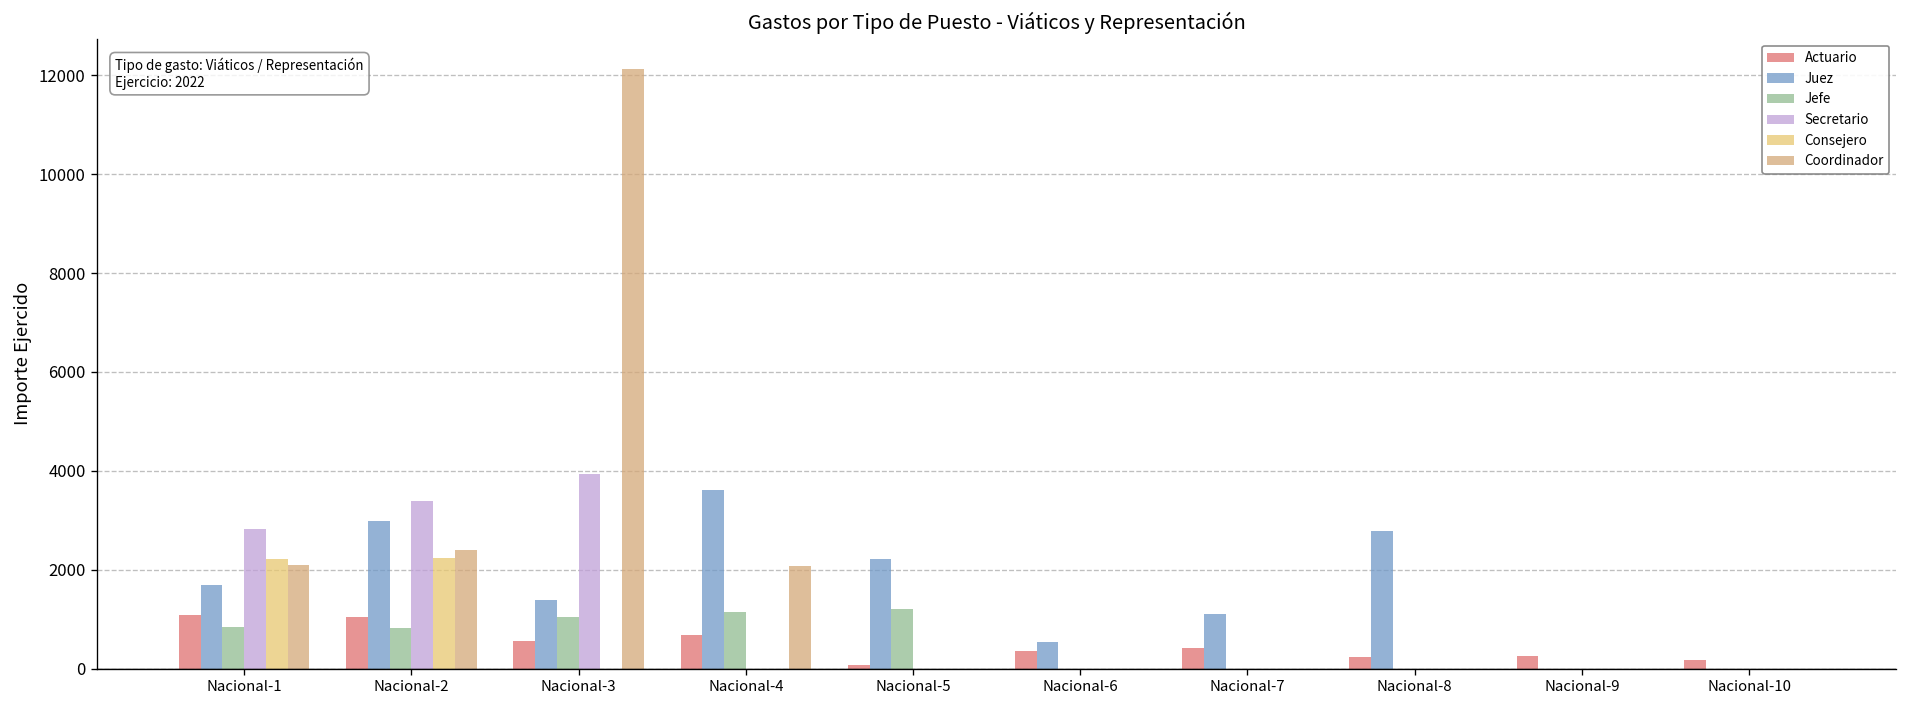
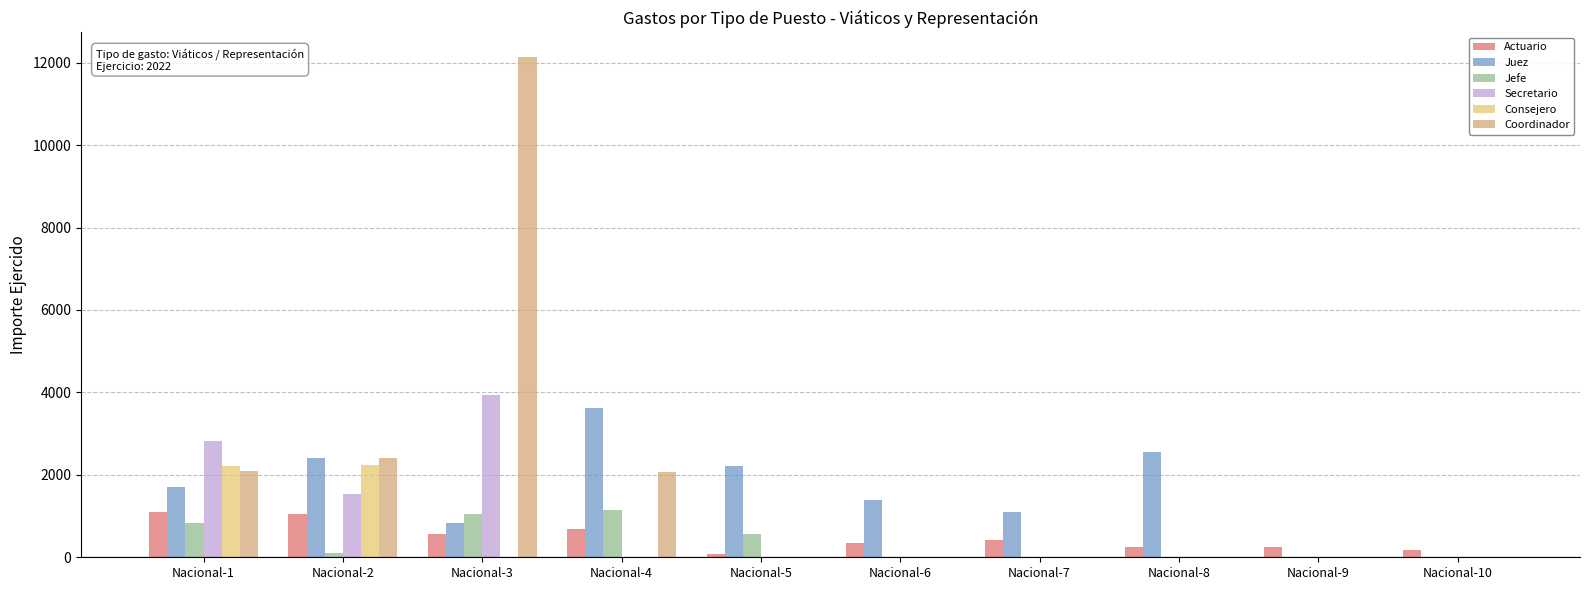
  {
    "Juez": {
      "Nacional-1": 1700,
-     "Nacional-2": 3000,
-     "Nacional-3": 1400,
+     "Nacional-2": 2400,
+     "Nacional-3": 800,
      "Nacional-4": 3600,
      "Nacional-5": 2200,
-     "Nacional-6": 500,
+     "Nacional-6": 1400,
      "Nacional-7": 1100,
-     "Nacional-8": 2800,
+     "Nacional-8": 2600,
      "Nacional-9": 0,
      "Nacional-10": 0
    },
    "Jefe": {
      "Nacional-1": 800,
-     "Nacional-2": 800,
+     "Nacional-2": 100,
      "Nacional-3": 1000,
      "Nacional-4": 1100,
-     "Nacional-5": 1200,
+     "Nacional-5": 600,
      "Nacional-6": 0,
      "Nacional-7": 0,
      "Nacional-8": 0,
      "Nacional-9": 0,
      "Nacional-10": 0
    },
    "Secretario": {
      "Nacional-1": 2800,
-     "Nacional-2": 3400,
+     "Nacional-2": 1500,
      "Nacional-3": 3900,
      "Nacional-4": 0,
      "Nacional-5": 0,
      "Nacional-6": 0,
      "Nacional-7": 0,
      "Nacional-8": 0,
      "Nacional-9": 0,
      "Nacional-10": 0
    }
  }
